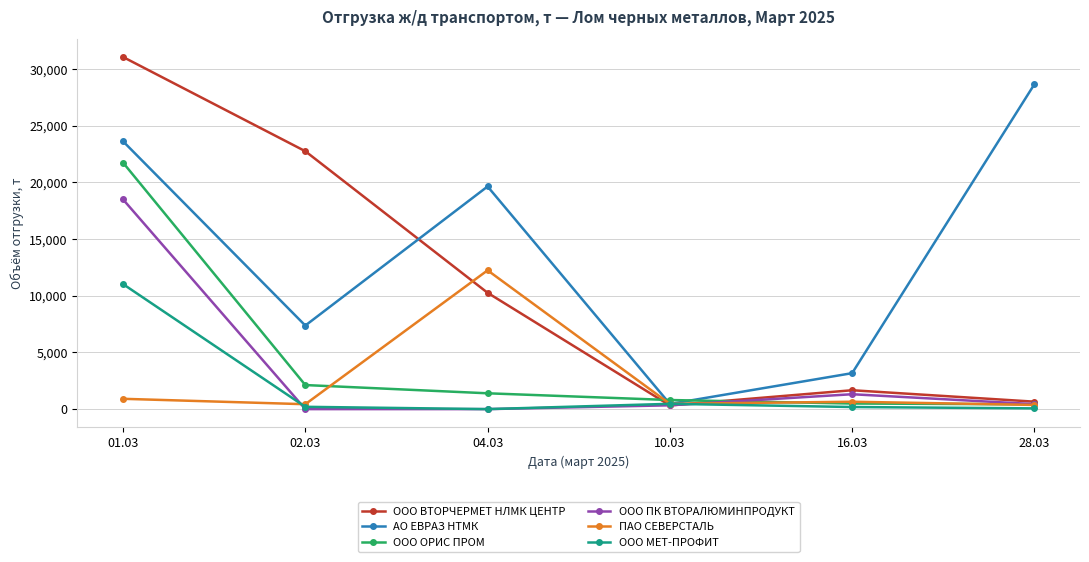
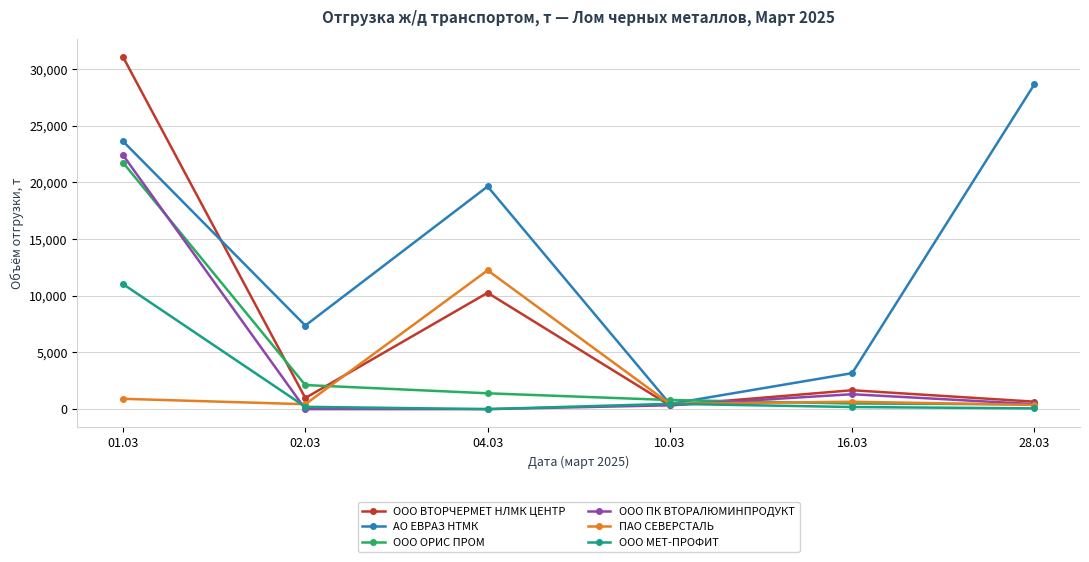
  {
    "ООО ВТОРЧЕРМЕТ НЛМК ЦЕНТР": {
      "01.03": "31,100",
-     "02.03": "22,800",
+     "02.03": "1,000",
      "04.03": "10,300",
      "16.03": "1,700"
    },
    "АО ЕВРАЗ НТМК": {
      "01.03": "23,600",
      "02.03": "7,400",
      "04.03": "19,600",
      "16.03": "3,200",
      "28.03": "28,700"
    },
    "ООО ПК ВТОРАЛЮМИНПРОДУКТ": {
-     "01.03": "18,500",
+     "01.03": "22,400",
      "16.03": "1,300"
    },
    "ПАО СЕВЕРСТАЛЬ": {
      "01.03": "900",
      "02.03": "400",
      "04.03": "12,200"
    }
  }
